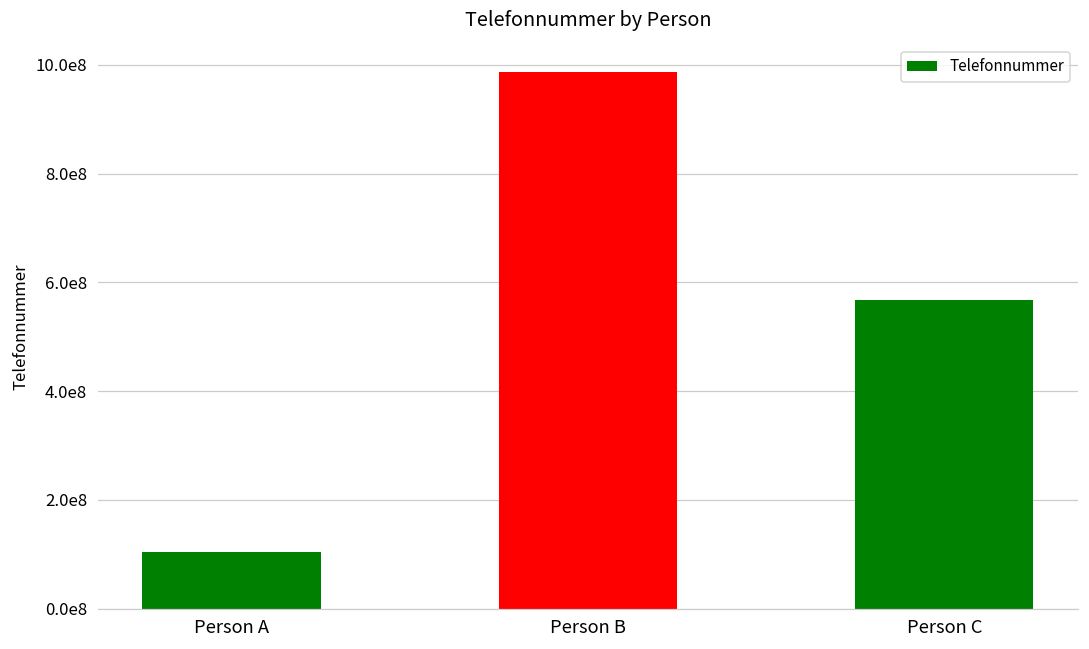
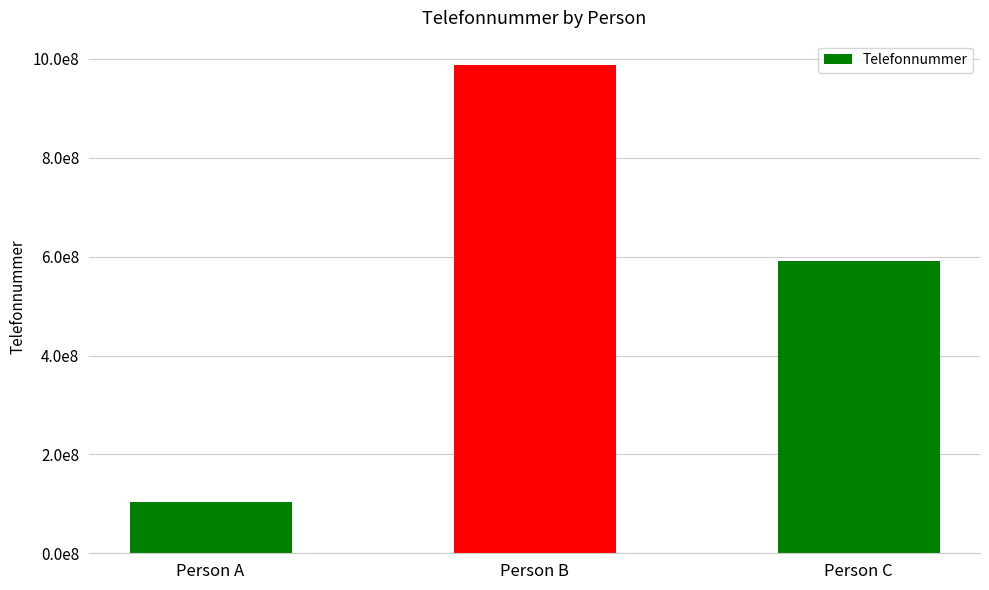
  {
    "Person A": 100000000,
    "Person B": 990000000,
-   "Person C": 570000000
+   "Person C": 590000000
  }
